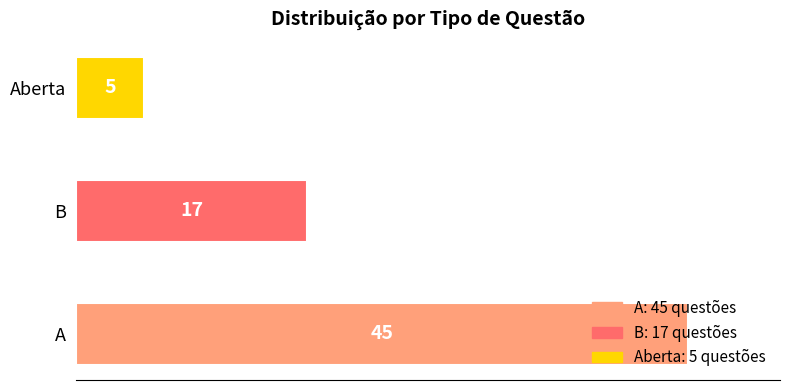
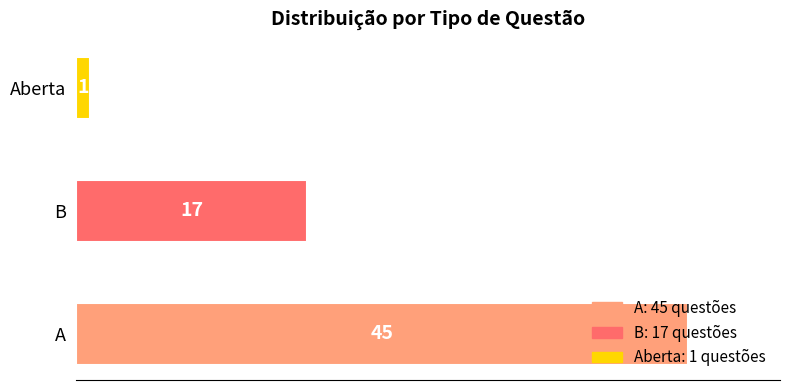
  {
-   "Aberta": 5,
+   "Aberta": 1,
    "B": 17,
    "A": 45
  }
